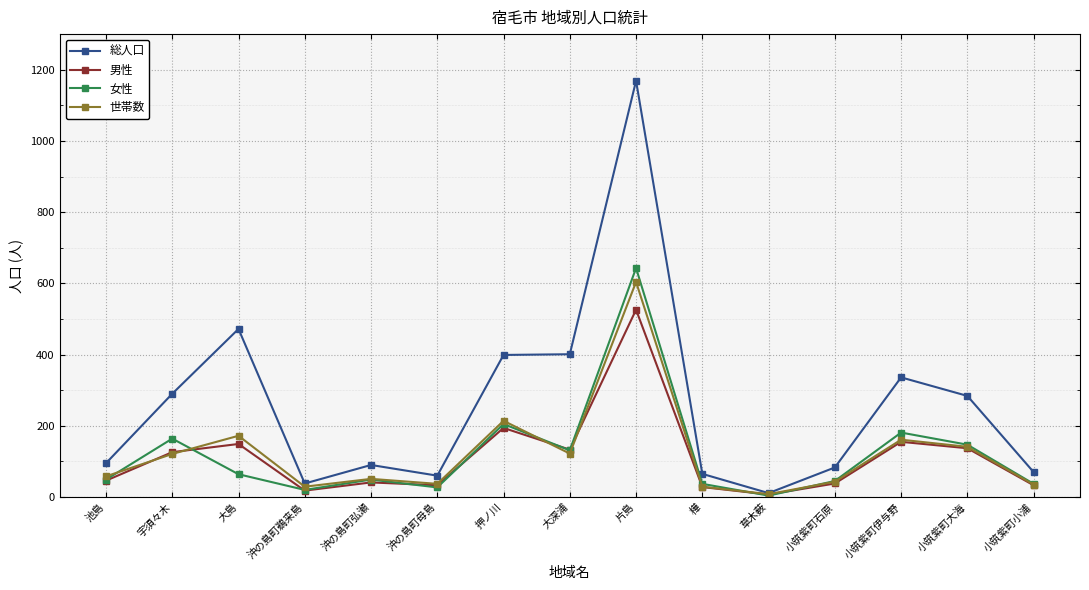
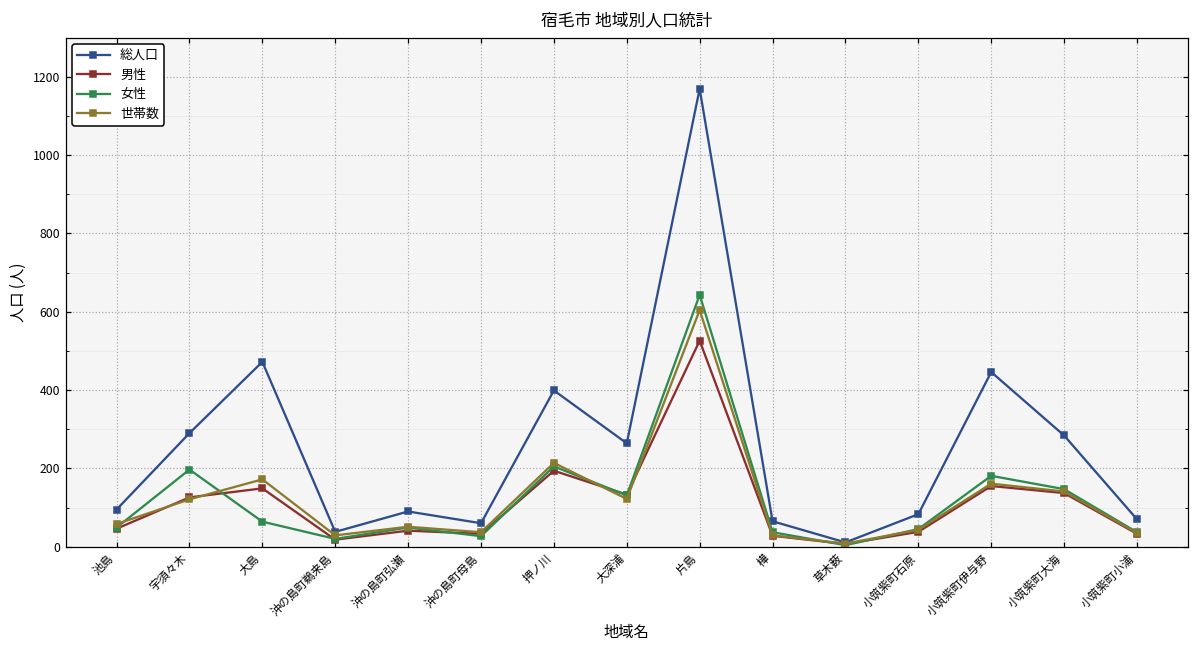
  {
    "総人口": {
      "池島": 100,
      "宇須々木": 290,
      "大島": 470,
      "沖の島町鵜来島": 40,
      "沖の島町弘瀬": 90,
      "沖の島町母島": 60,
      "押ノ川": 400,
-     "大深浦": 400,
+     "大深浦": 260,
      "片島": 1170,
      "樺": 70,
      "小筑紫町石原": 80,
-     "小筑紫町伊与野": 340,
+     "小筑紫町伊与野": 450,
      "小筑紫町大海": 280,
      "小筑紫町小浦": 70
    },
    "男性": {
      "大島": 150,
      "沖の島町弘瀬": 40,
      "押ノ川": 190,
      "片島": 530
    },
    "女性": {
-     "宇須々木": 160,
+     "宇須々木": 200,
      "大島": 60,
      "押ノ川": 210,
      "片島": 640,
      "樺": 40,
      "小筑紫町伊与野": 180
    },
    "世帯数": {
      "池島": 60,
      "大島": 170,
      "沖の島町鵜来島": 30,
      "押ノ川": 210,
      "大深浦": 120,
      "片島": 600
    }
  }
